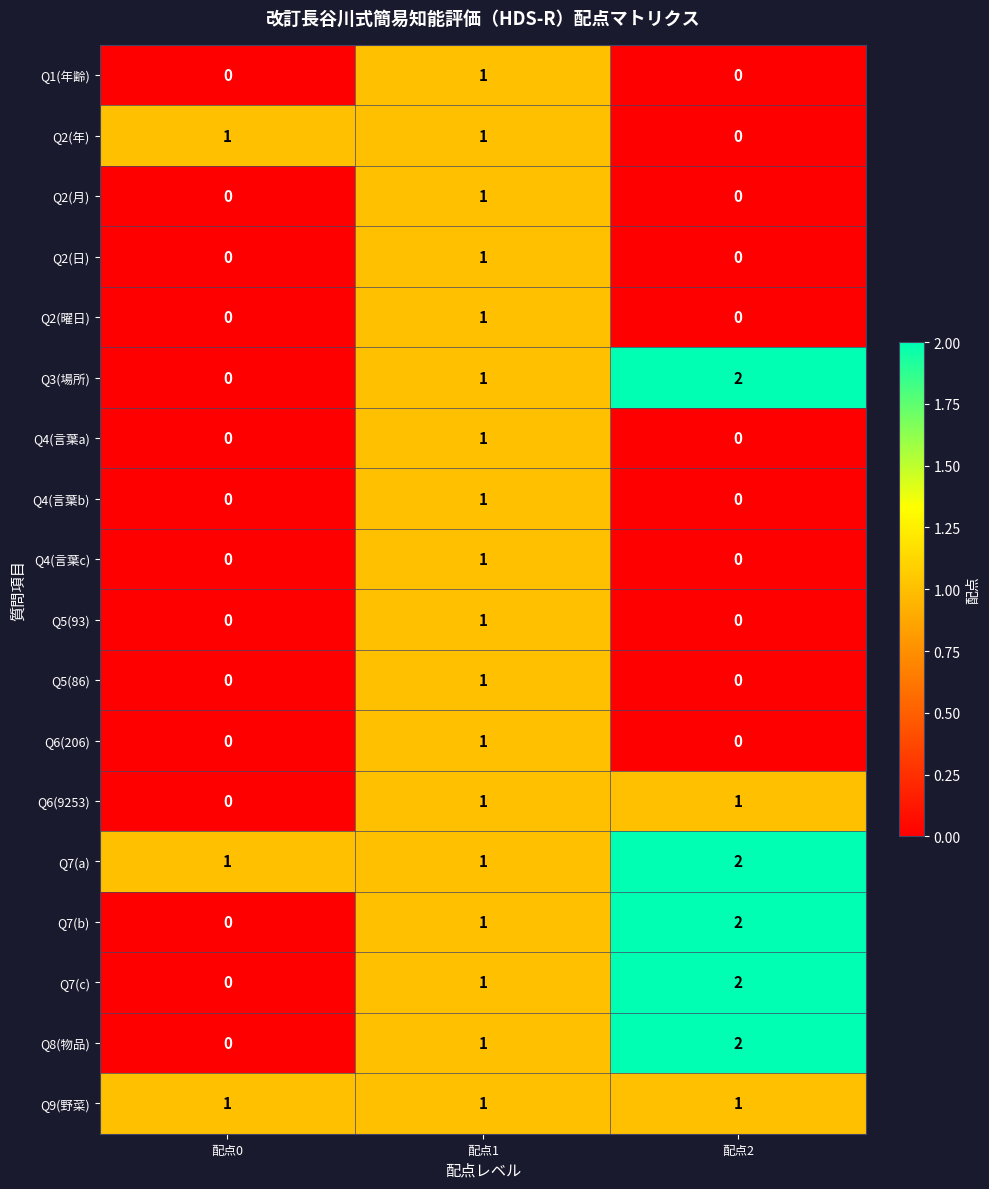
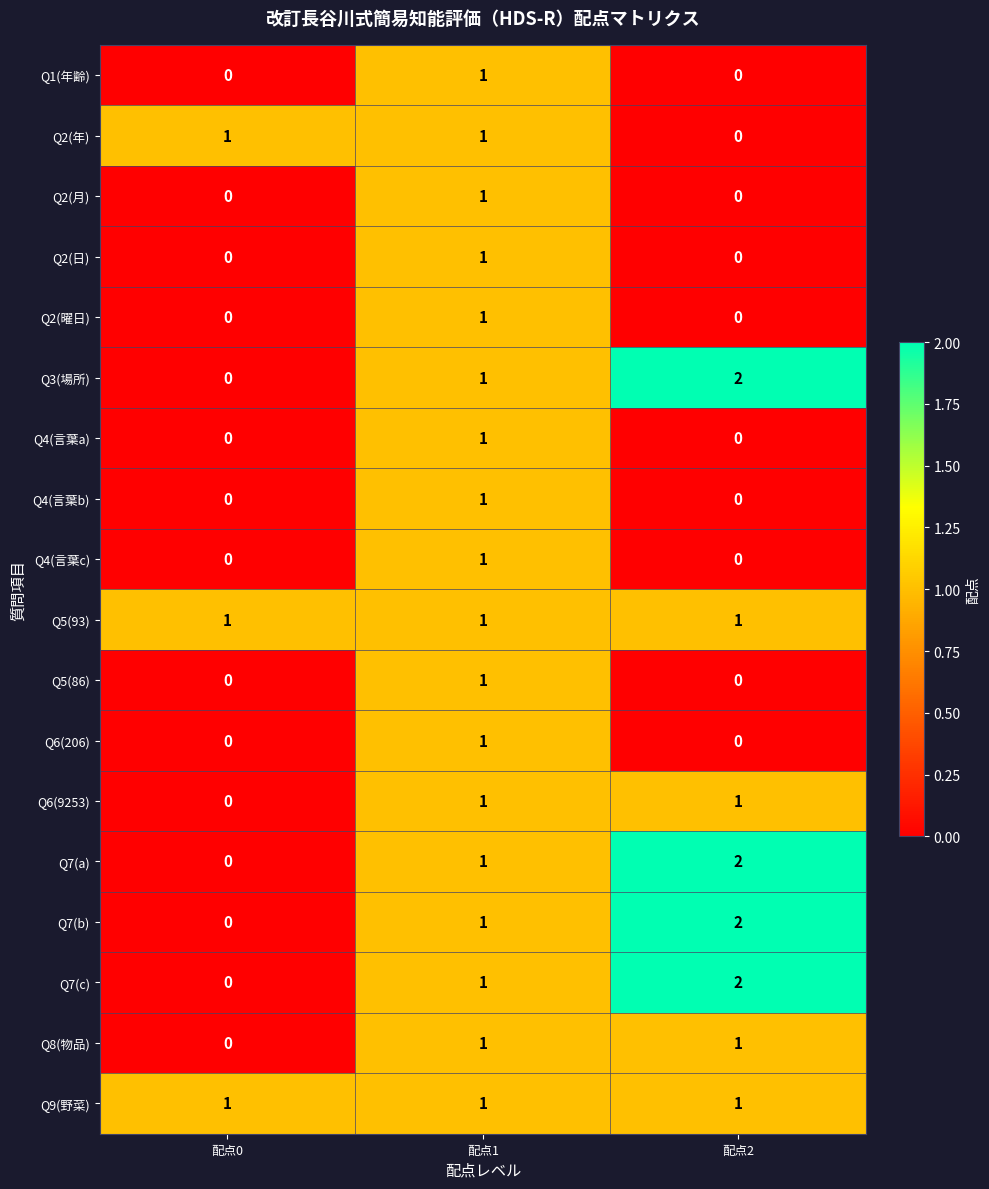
  {
    "Q1(年齢)": {
      "配点0": 0,
      "配点1": 1,
      "配点2": 0
    },
    "Q2(年)": {
      "配点0": 1,
      "配点1": 1,
      "配点2": 0
    },
    "Q2(月)": {
      "配点0": 0,
      "配点1": 1,
      "配点2": 0
    },
    "Q2(日)": {
      "配点0": 0,
      "配点1": 1,
      "配点2": 0
    },
    "Q2(曜日)": {
      "配点0": 0,
      "配点1": 1,
      "配点2": 0
    },
    "Q3(場所)": {
      "配点0": 0,
      "配点1": 1,
      "配点2": 2
    },
    "Q4(言葉a)": {
      "配点0": 0,
      "配点1": 1,
      "配点2": 0
    },
    "Q4(言葉b)": {
      "配点0": 0,
      "配点1": 1,
      "配点2": 0
    },
    "Q4(言葉c)": {
      "配点0": 0,
      "配点1": 1,
      "配点2": 0
    },
    "Q5(93)": {
-     "配点0": 0,
+     "配点0": 1,
      "配点1": 1,
-     "配点2": 0
+     "配点2": 1
    },
    "Q5(86)": {
      "配点0": 0,
      "配点1": 1,
      "配点2": 0
    },
    "Q6(206)": {
      "配点0": 0,
      "配点1": 1,
      "配点2": 0
    },
    "Q6(9253)": {
      "配点0": 0,
      "配点1": 1,
      "配点2": 1
    },
    "Q7(a)": {
-     "配点0": 1,
+     "配点0": 0,
      "配点1": 1,
      "配点2": 2
    },
    "Q7(b)": {
      "配点0": 0,
      "配点1": 1,
      "配点2": 2
    },
    "Q7(c)": {
      "配点0": 0,
      "配点1": 1,
      "配点2": 2
    },
    "Q8(物品)": {
      "配点0": 0,
      "配点1": 1,
-     "配点2": 2
+     "配点2": 1
    },
    "Q9(野菜)": {
      "配点0": 1,
      "配点1": 1,
      "配点2": 1
    }
  }
